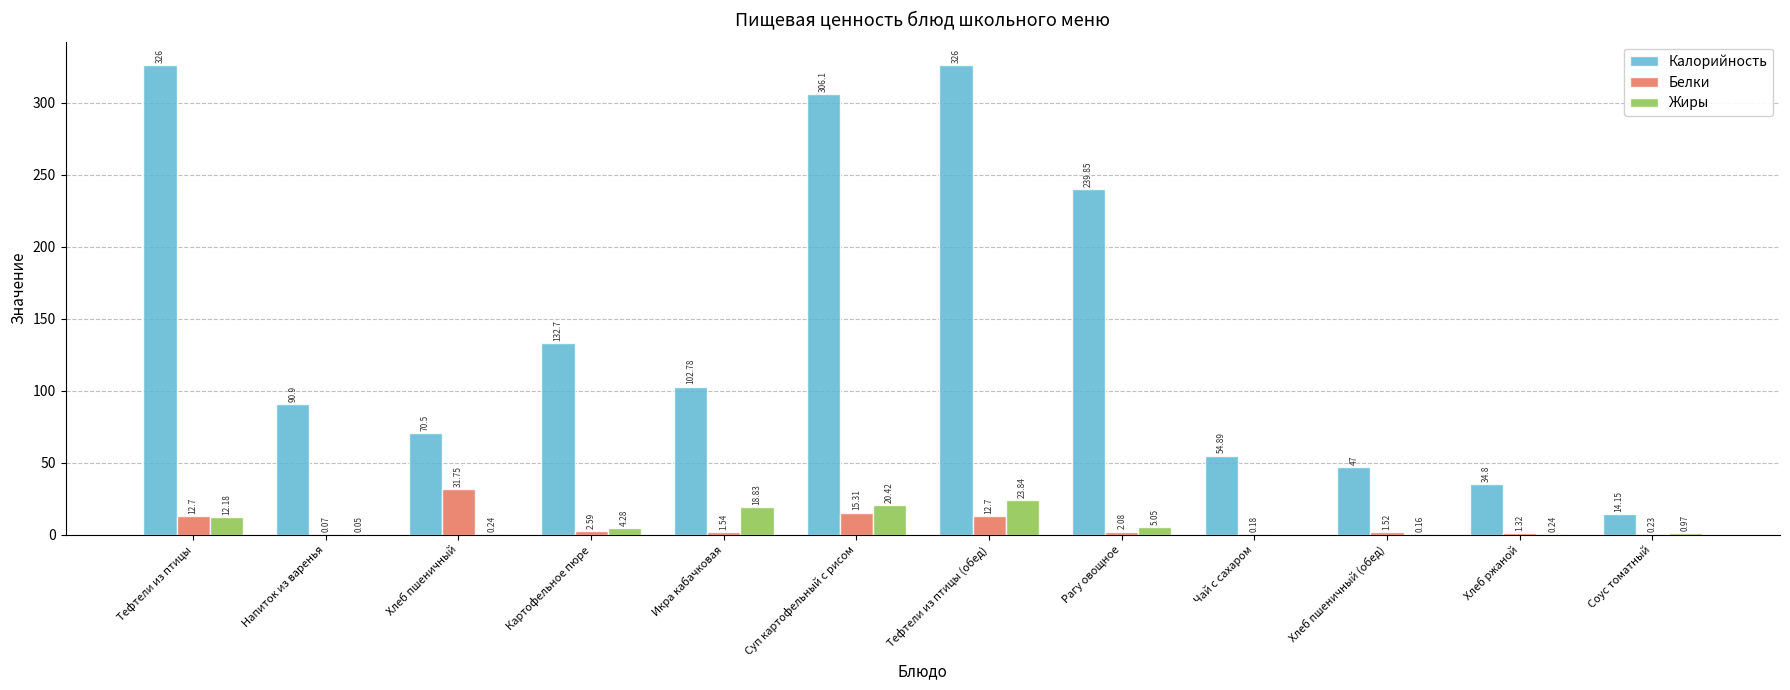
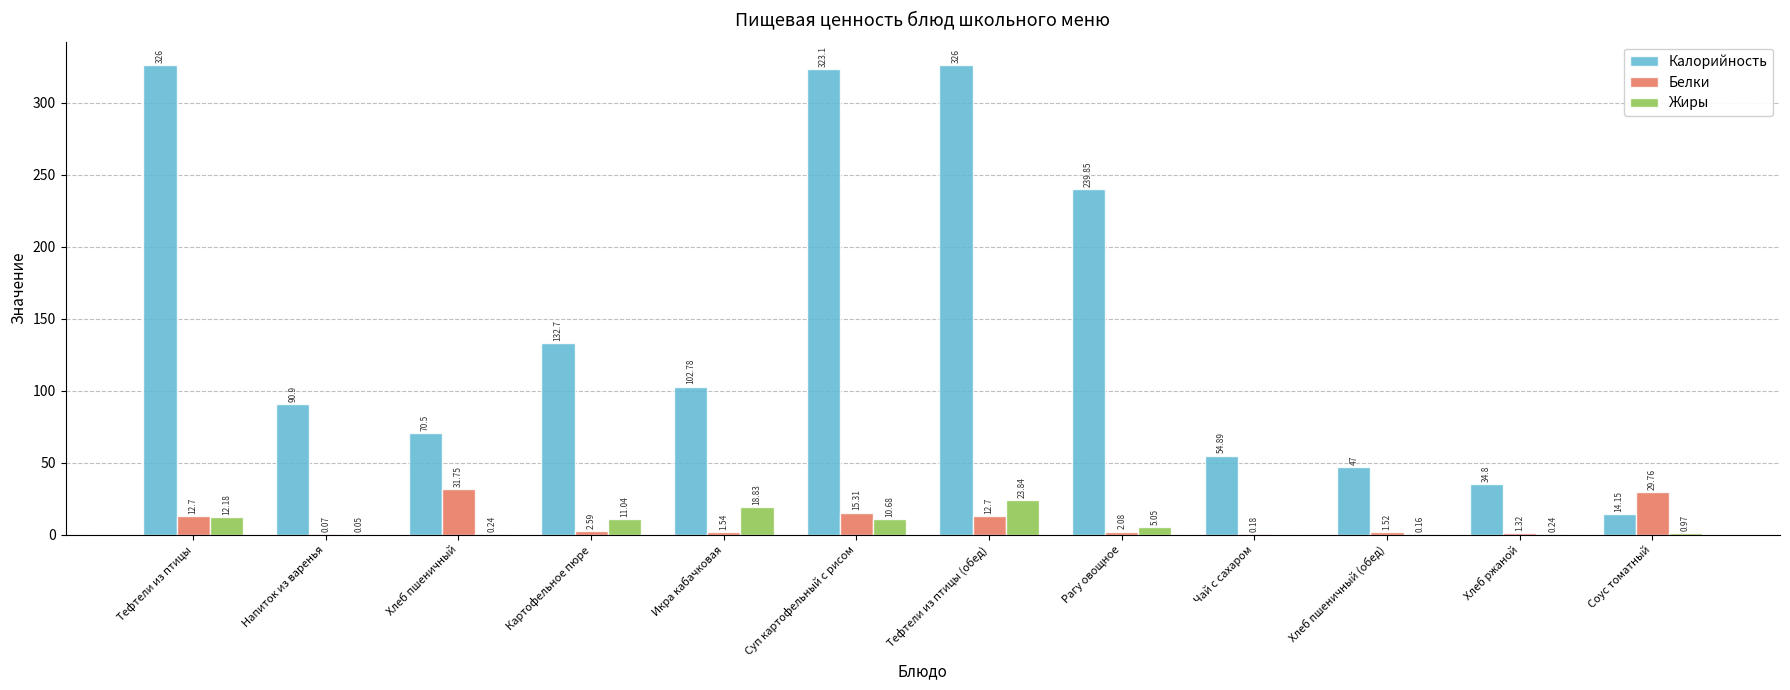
  {
    "Калорийность": {
      "Тефтели из птицы": 326,
      "Напиток из варенья": 90.9,
      "Хлеб пшеничный": 70.5,
      "Картофельное пюре": 132.7,
      "Икра кабачковая": 102.78,
-     "Суп картофельный с рисом": 306.1,
+     "Суп картофельный с рисом": 323.1,
      "Тефтели из птицы (обед)": 326,
      "Рагу овощное": 239.85,
      "Чай с сахаром": 54.89,
      "Хлеб пшеничный (обед)": 47,
      "Хлеб ржаной": 34.8,
      "Соус томатный": 14.15
    },
    "Белки": {
      "Тефтели из птицы": 12.7,
      "Напиток из варенья": 0.07,
      "Хлеб пшеничный": 31.75,
      "Картофельное пюре": 2.59,
      "Икра кабачковая": 1.54,
      "Суп картофельный с рисом": 15.31,
      "Тефтели из птицы (обед)": 12.7,
      "Рагу овощное": 2.08,
      "Чай с сахаром": 0.18,
      "Хлеб пшеничный (обед)": 1.52,
      "Хлеб ржаной": 1.32,
-     "Соус томатный": 0.23
+     "Соус томатный": 29.76
    },
    "Жиры": {
      "Тефтели из птицы": 12.18,
      "Напиток из варенья": 0.05,
      "Хлеб пшеничный": 0.24,
-     "Картофельное пюре": 4.28,
+     "Картофельное пюре": 11.04,
      "Икра кабачковая": 18.83,
-     "Суп картофельный с рисом": 20.42,
+     "Суп картофельный с рисом": 10.68,
      "Тефтели из птицы (обед)": 23.84,
      "Рагу овощное": 5.05,
      "Хлеб пшеничный (обед)": 0.16,
      "Хлеб ржаной": 0.24,
      "Соус томатный": 0.97
    }
  }
